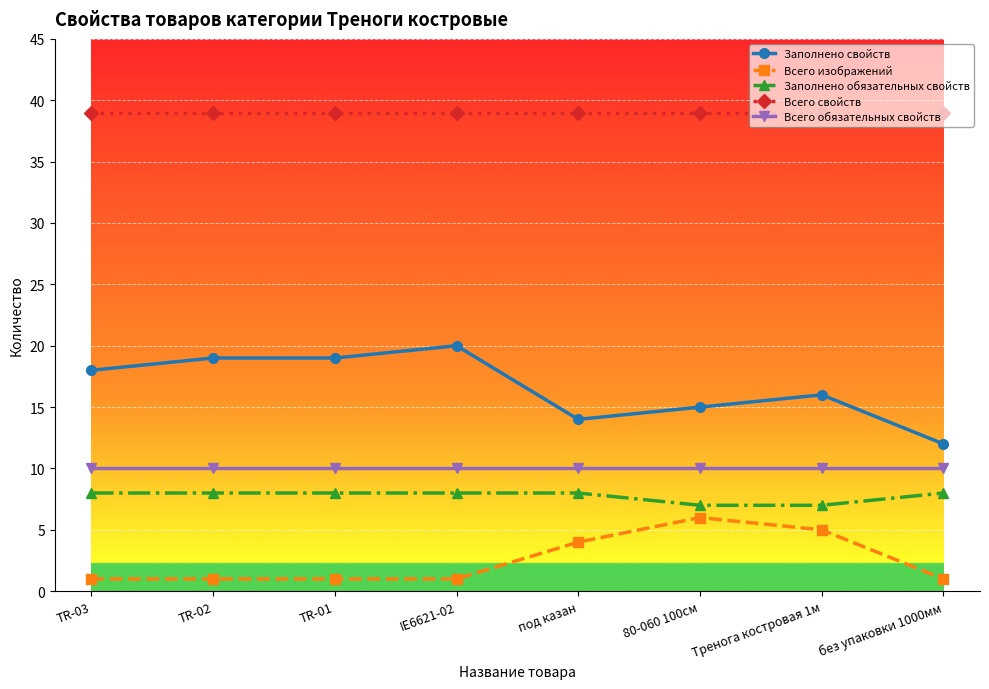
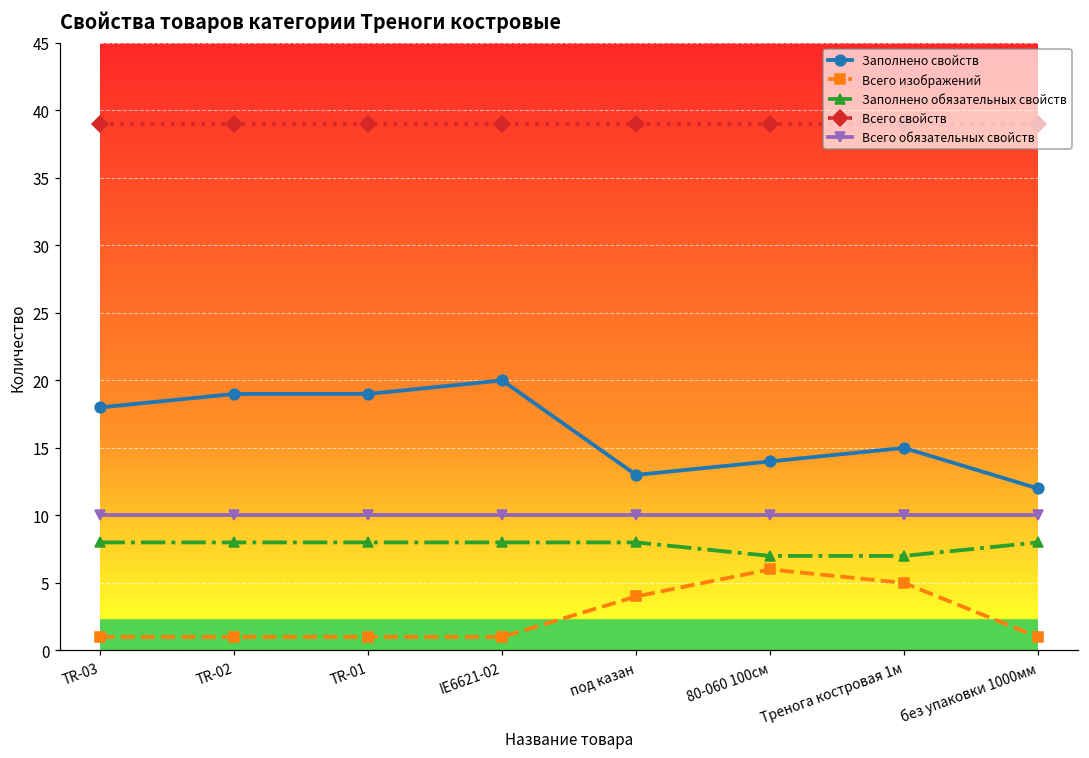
  {
    "Заполнено свойств": {
      "TR-03": 18,
      "TR-02": 19,
      "TR-01": 19,
      "IE6621-02": 20,
-     "под казан": 14,
-     "80-060 100см": 15,
-     "Тренога костровая 1м": 16,
+     "под казан": 13,
+     "80-060 100см": 14,
+     "Тренога костровая 1м": 15,
      "без упаковки 1000мм": 12
    },
    "Всего изображений": {
      "TR-03": 1,
      "TR-02": 1,
      "TR-01": 1,
      "IE6621-02": 1,
      "под казан": 4,
      "80-060 100см": 6,
      "Тренога костровая 1м": 5,
      "без упаковки 1000мм": 1
    },
    "Заполнено обязательных свойств": {
      "TR-03": 8,
      "TR-02": 8,
      "TR-01": 8,
      "IE6621-02": 8,
      "под казан": 8,
      "80-060 100см": 7,
      "Тренога костровая 1м": 7,
      "без упаковки 1000мм": 8
    },
    "Всего свойств": {
      "TR-03": 39,
      "TR-02": 39,
      "TR-01": 39,
      "IE6621-02": 39,
      "под казан": 39,
      "80-060 100см": 39
    },
    "Всего обязательных свойств": {
      "TR-03": 10,
      "TR-02": 10,
      "TR-01": 10,
      "IE6621-02": 10,
      "под казан": 10,
      "80-060 100см": 10,
      "Тренога костровая 1м": 10,
      "без упаковки 1000мм": 10
    }
  }
